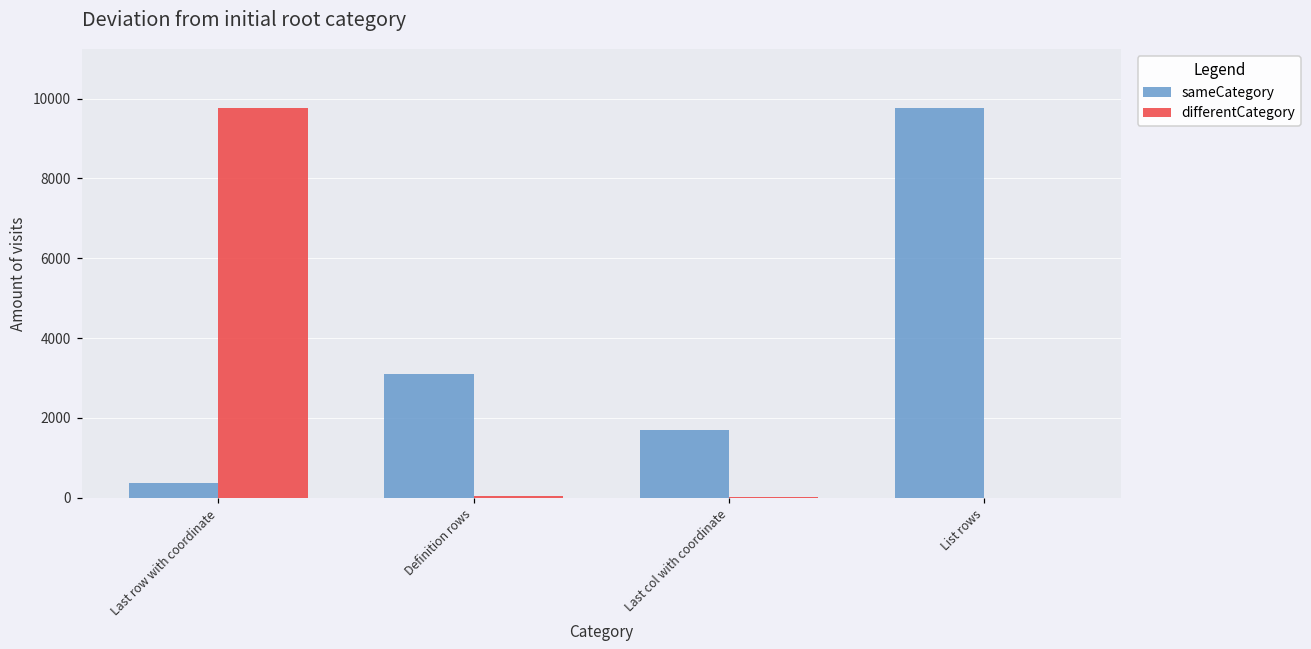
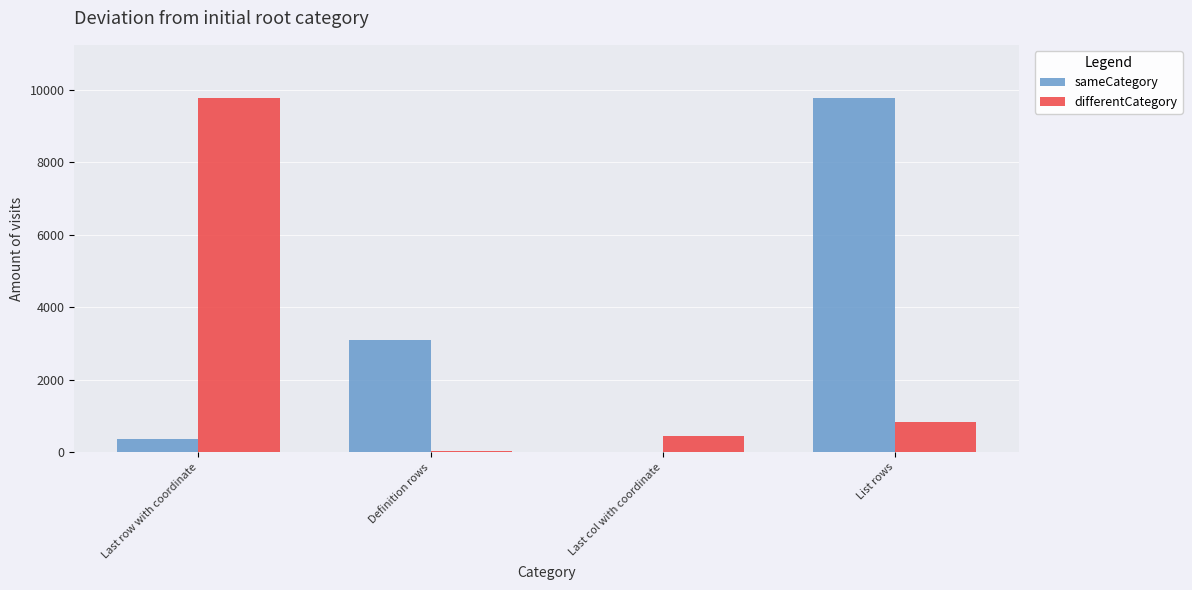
  {
    "sameCategory": {
      "Last row with coordinate": 400,
      "Definition rows": 3100,
-     "Last col with coordinate": 1700,
+     "Last col with coordinate": 0,
      "List rows": 9800
    },
    "differentCategory": {
      "Last row with coordinate": 9800,
-     "Last col with coordinate": 0,
-     "List rows": 0
+     "Last col with coordinate": 400,
+     "List rows": 800
    }
  }
